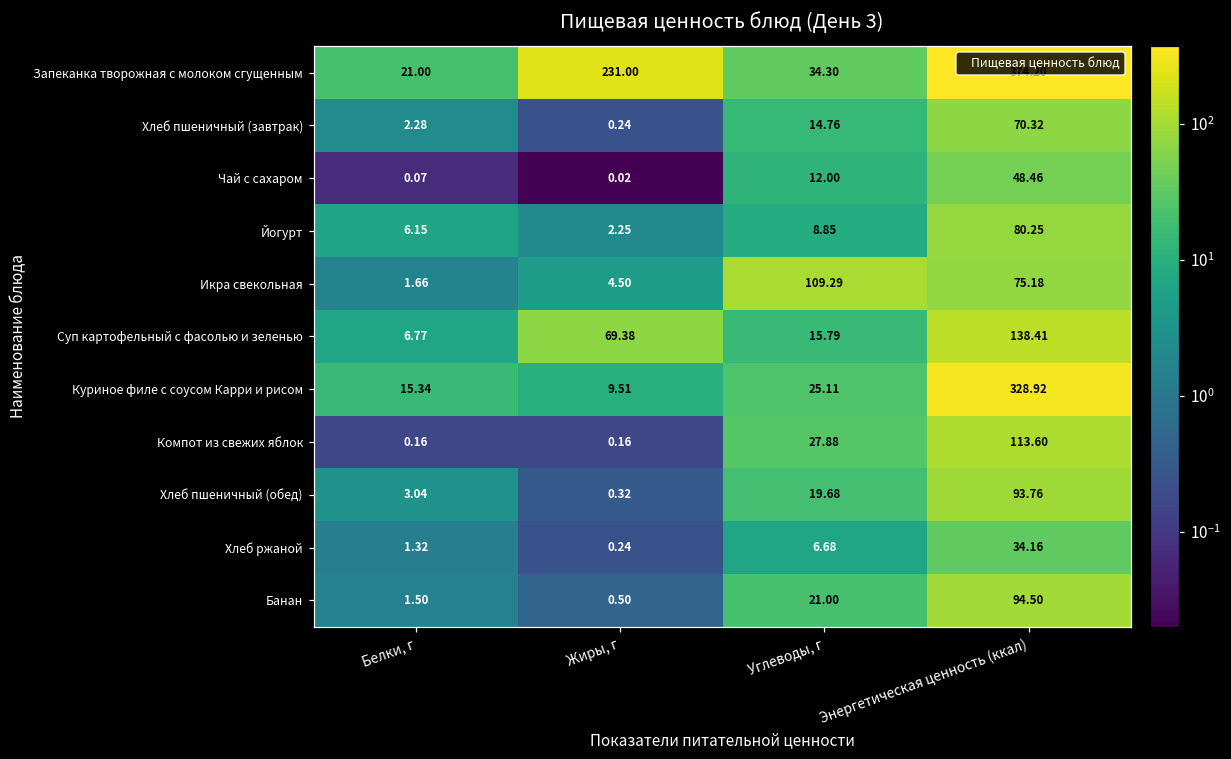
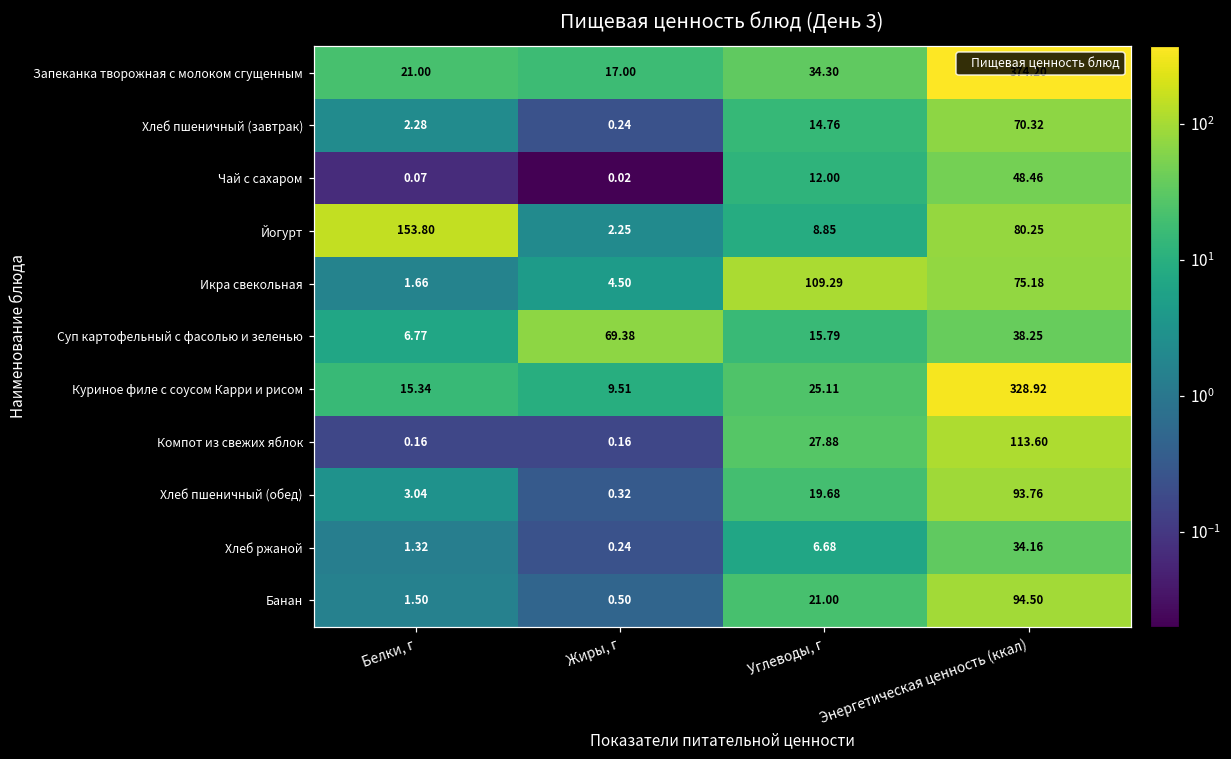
  {
    "Запеканка творожная с молоком сгущенным": {
      "Белки, г": 21.00,
-     "Жиры, г": 231.00,
+     "Жиры, г": 17.00,
      "Углеводы, г": 34.30
    },
    "Хлеб пшеничный (завтрак)": {
      "Белки, г": 2.28,
      "Жиры, г": 0.24,
      "Углеводы, г": 14.76,
      "Энергетическая ценность (ккал)": 70.32
    },
    "Чай с сахаром": {
      "Белки, г": 0.07,
      "Жиры, г": 0.02,
      "Углеводы, г": 12.00,
      "Энергетическая ценность (ккал)": 48.46
    },
    "Йогурт": {
-     "Белки, г": 6.15,
+     "Белки, г": 153.80,
      "Жиры, г": 2.25,
      "Углеводы, г": 8.85,
      "Энергетическая ценность (ккал)": 80.25
    },
    "Икра свекольная": {
      "Белки, г": 1.66,
      "Жиры, г": 4.50,
      "Углеводы, г": 109.29,
      "Энергетическая ценность (ккал)": 75.18
    },
    "Суп картофельный с фасолью и зеленью": {
      "Белки, г": 6.77,
      "Жиры, г": 69.38,
      "Углеводы, г": 15.79,
-     "Энергетическая ценность (ккал)": 138.41
+     "Энергетическая ценность (ккал)": 38.25
    },
    "Куриное филе с соусом Карри и рисом": {
      "Белки, г": 15.34,
      "Жиры, г": 9.51,
      "Углеводы, г": 25.11,
      "Энергетическая ценность (ккал)": 328.92
    },
    "Компот из свежих яблок": {
      "Белки, г": 0.16,
      "Жиры, г": 0.16,
      "Углеводы, г": 27.88,
      "Энергетическая ценность (ккал)": 113.60
    },
    "Хлеб пшеничный (обед)": {
      "Белки, г": 3.04,
      "Жиры, г": 0.32,
      "Углеводы, г": 19.68,
      "Энергетическая ценность (ккал)": 93.76
    },
    "Хлеб ржаной": {
      "Белки, г": 1.32,
      "Жиры, г": 0.24,
      "Углеводы, г": 6.68,
      "Энергетическая ценность (ккал)": 34.16
    },
    "Банан": {
      "Белки, г": 1.50,
      "Жиры, г": 0.50,
      "Углеводы, г": 21.00,
      "Энергетическая ценность (ккал)": 94.50
    }
  }
